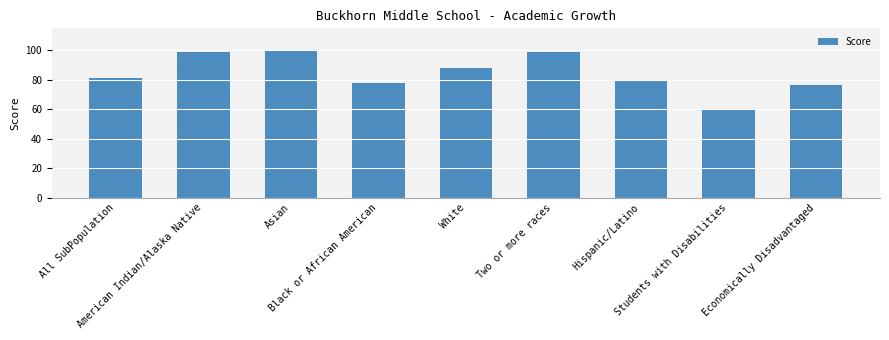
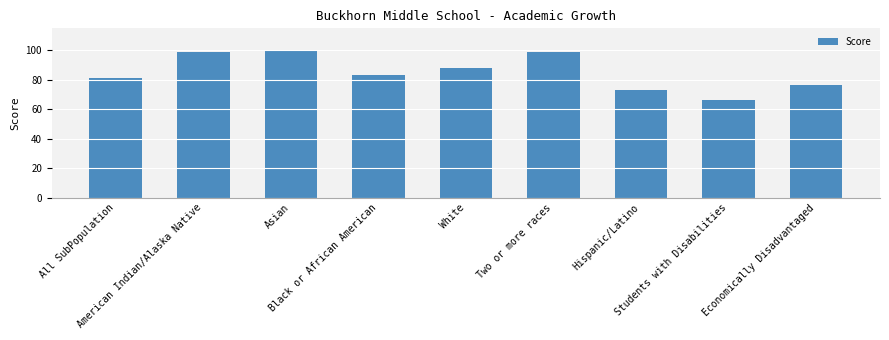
  {
    "All SubPopulation": 82,
    "American Indian/Alaska Native": 99,
    "Asian": 100,
-   "Black or African American": 78,
+   "Black or African American": 83,
    "White": 88,
    "Two or more races": 99,
-   "Hispanic/Latino": 79,
-   "Students with Disabilities": 60,
+   "Hispanic/Latino": 73,
+   "Students with Disabilities": 66,
    "Economically Disadvantaged": 77
  }
